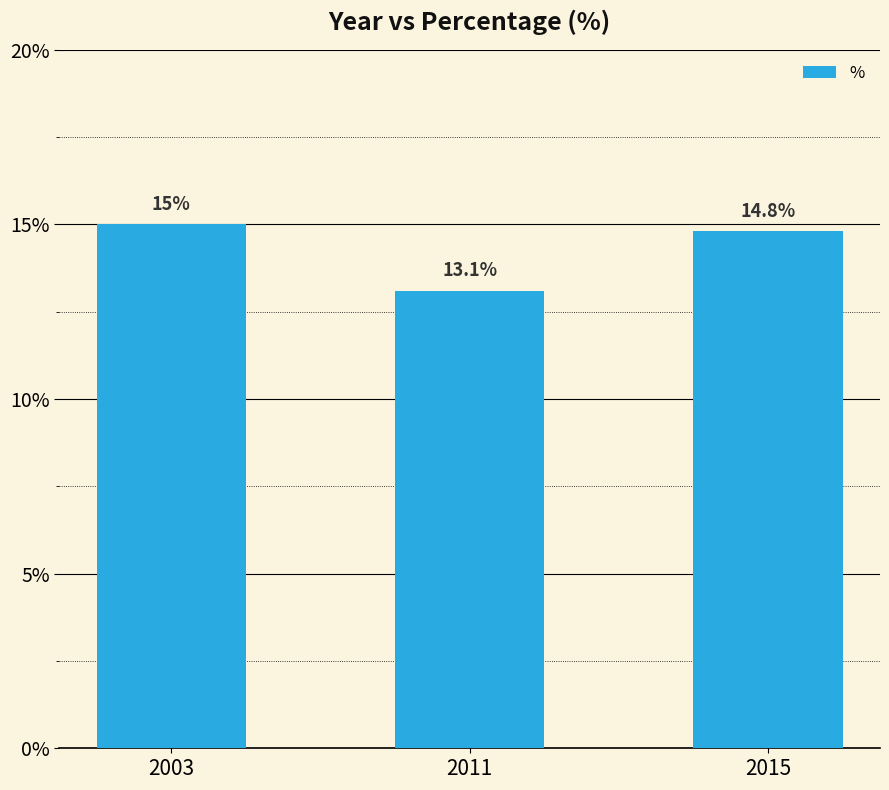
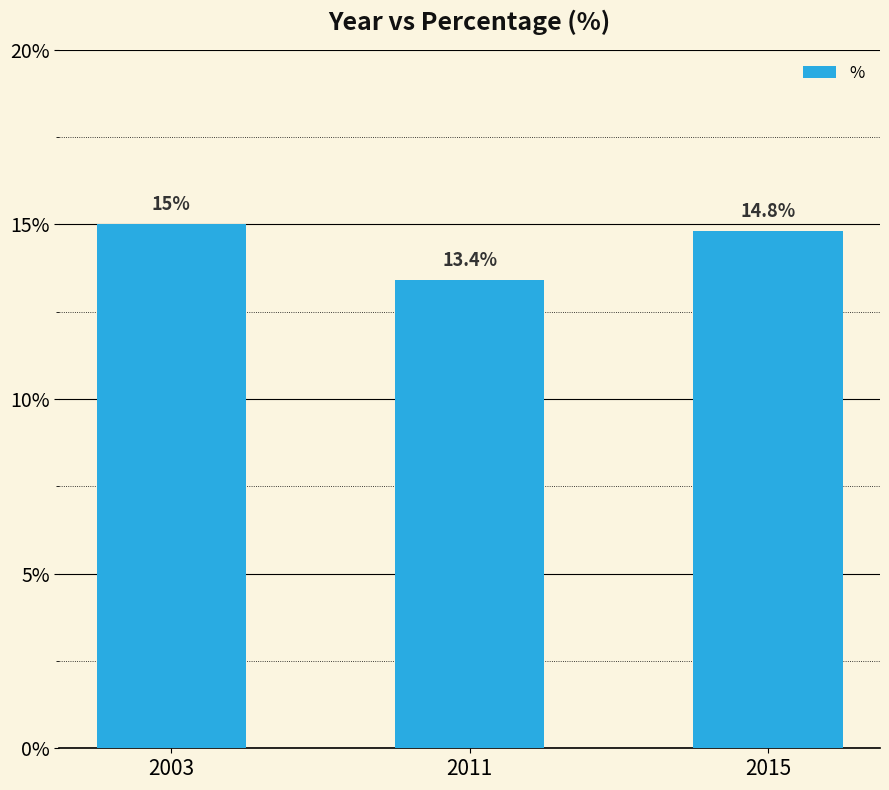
  {
    "2003": "15%",
-   "2011": "13.1%",
+   "2011": "13.4%",
    "2015": "14.8%"
  }
